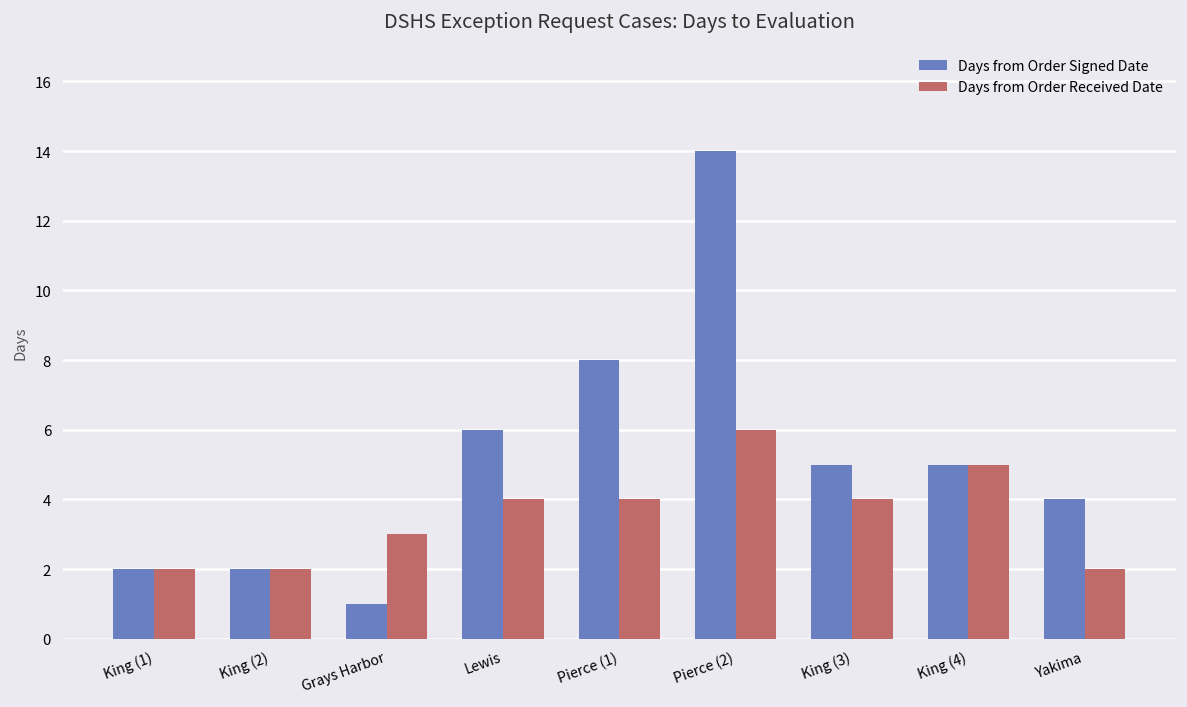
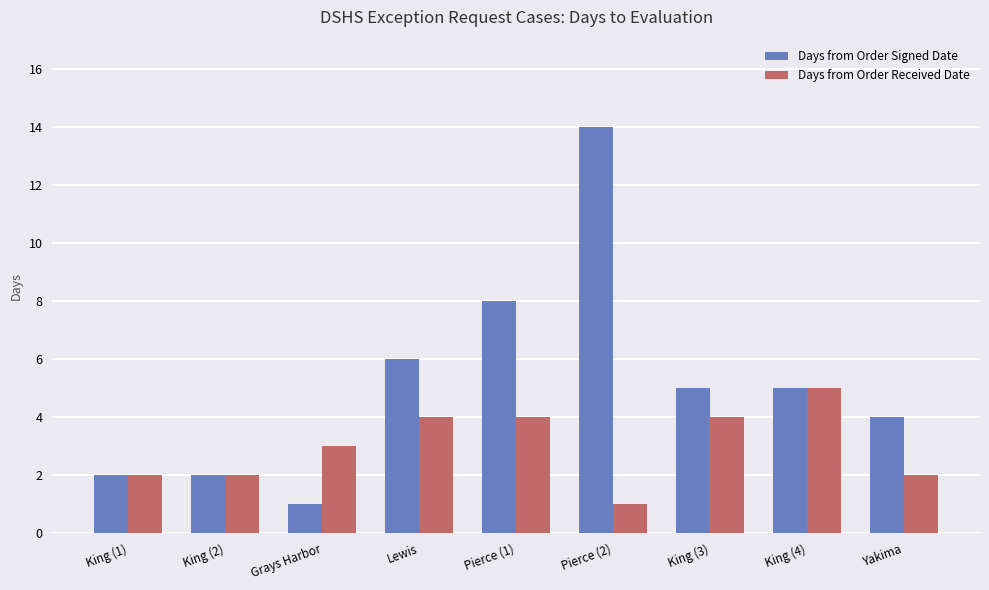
  {
    "Days from Order Signed Date": {
      "King (1)": 2,
      "King (2)": 2,
      "Grays Harbor": 1,
      "Lewis": 6,
      "Pierce (1)": 8,
      "Pierce (2)": 14,
      "King (3)": 5,
      "King (4)": 5,
      "Yakima": 4
    },
    "Days from Order Received Date": {
      "King (1)": 2,
      "King (2)": 2,
      "Grays Harbor": 3,
      "Lewis": 4,
      "Pierce (1)": 4,
-     "Pierce (2)": 6,
+     "Pierce (2)": 1,
      "King (3)": 4,
      "King (4)": 5,
      "Yakima": 2
    }
  }
